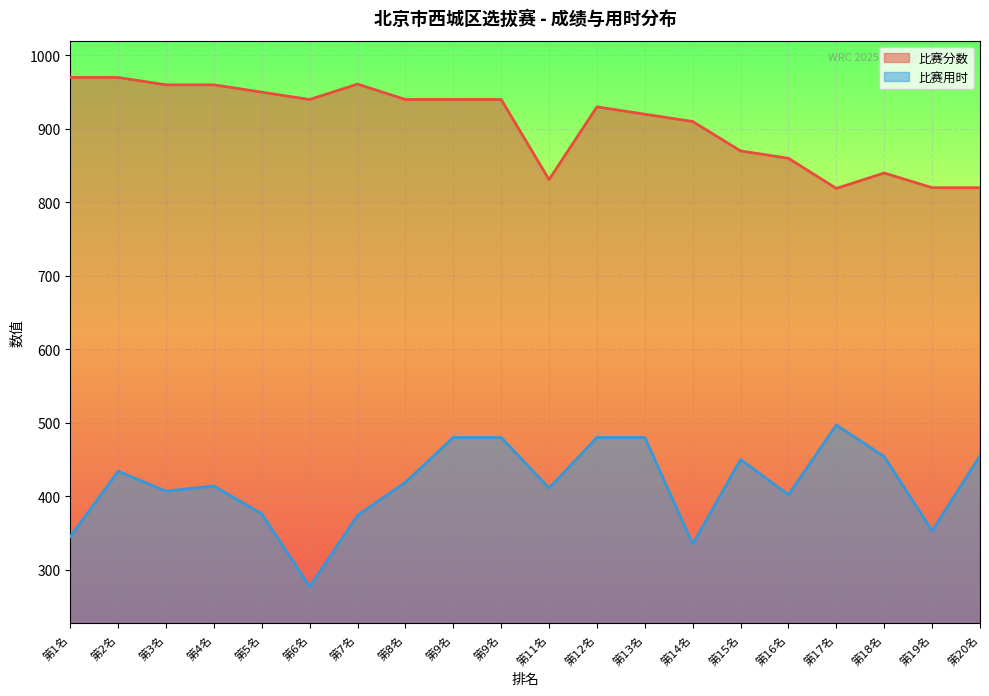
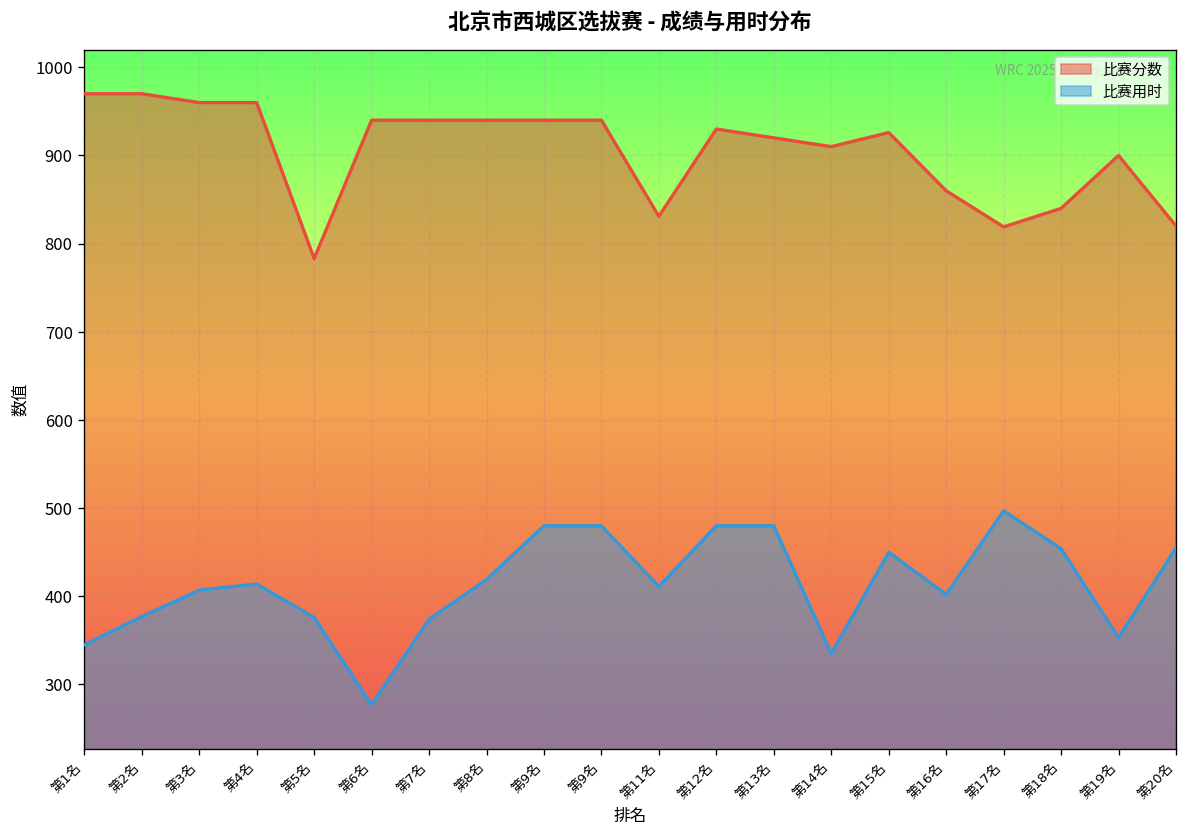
  {
    "比赛分数": {
      "第1名": 970,
      "第2名": 970,
      "第3名": 960,
      "第4名": 960,
-     "第5名": 950,
+     "第5名": 780,
      "第6名": 940,
-     "第7名": 960,
+     "第7名": 940,
      "第8名": 940,
      "第11名": 830,
      "第12名": 930,
      "第13名": 920,
      "第14名": 910,
-     "第15名": 870,
+     "第15名": 930,
      "第16名": 860,
      "第17名": 820,
      "第18名": 840,
-     "第19名": 820,
+     "第19名": 900,
      "第20名": 820
    },
    "比赛用时": {
      "第1名": 350,
-     "第2名": 430,
+     "第2名": 380,
      "第3名": 410,
      "第4名": 410,
      "第5名": 380,
      "第6名": 280,
      "第7名": 370,
      "第8名": 420,
      "第11名": 410,
      "第12名": 480,
      "第13名": 480,
      "第14名": 340,
      "第15名": 450,
      "第16名": 400,
      "第17名": 500,
      "第18名": 450,
      "第19名": 350,
      "第20名": 460
    }
  }
